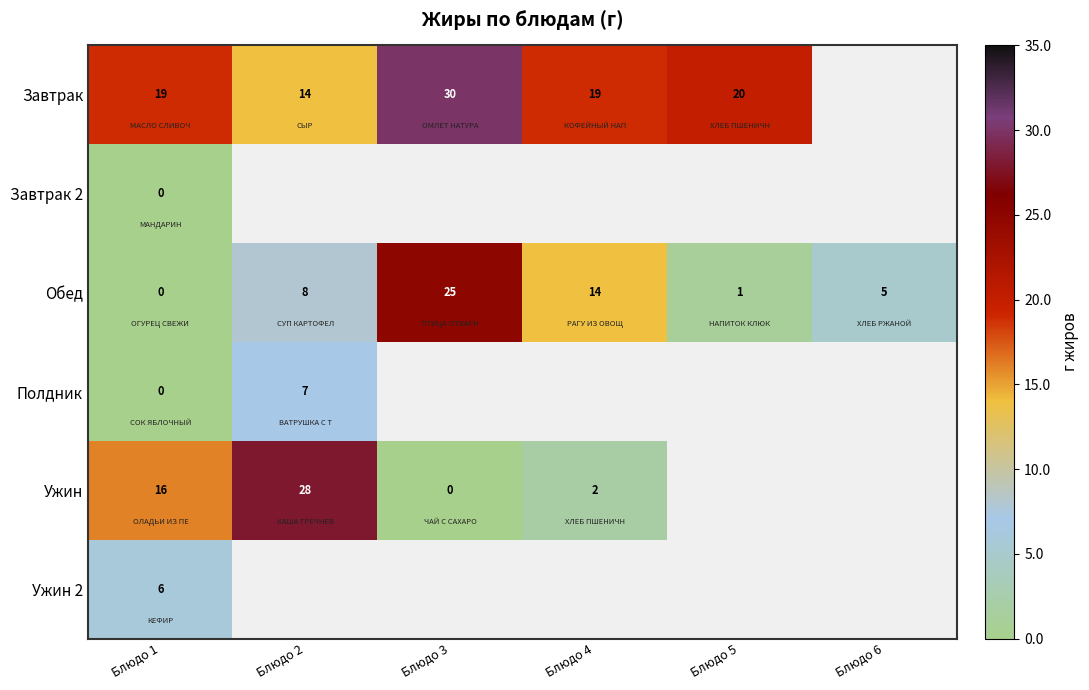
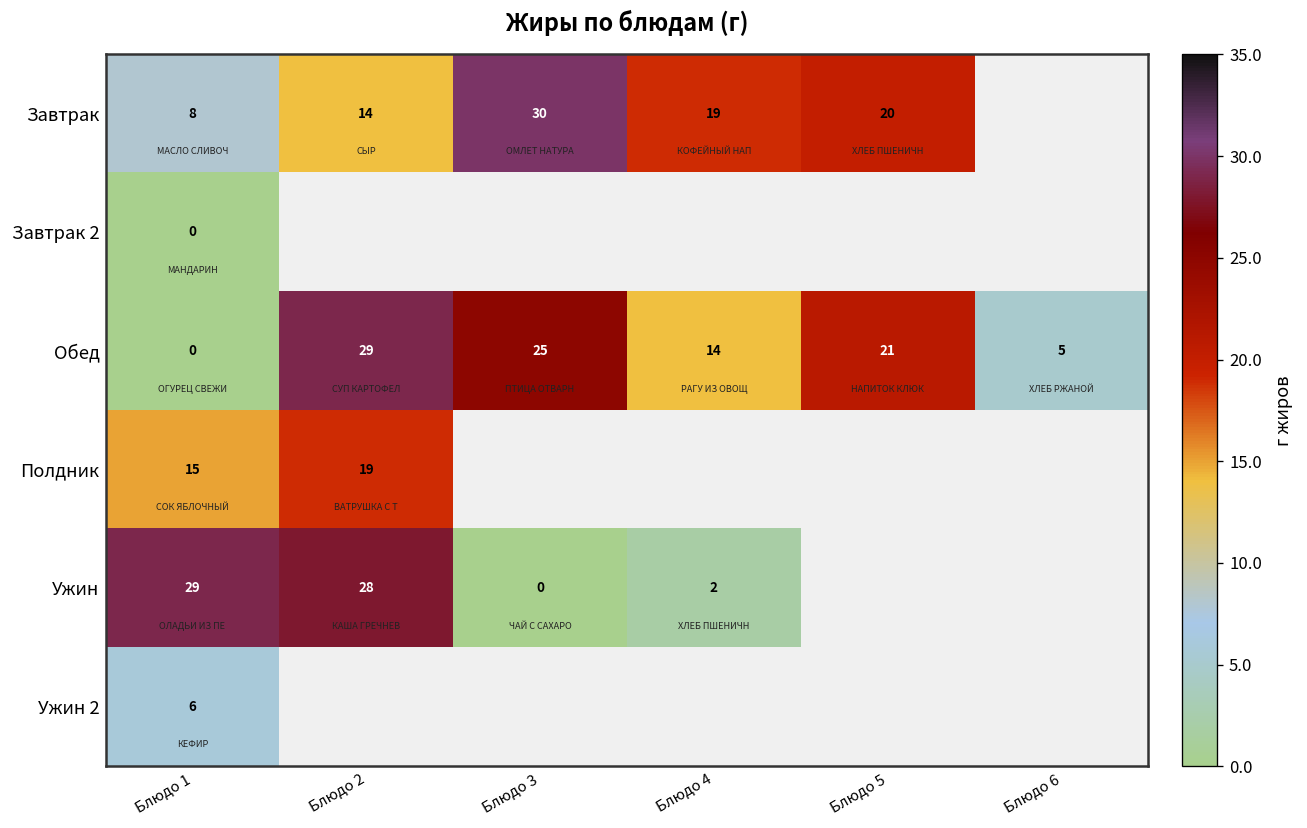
  {
    "Завтрак": {
-     "Блюдо 1": 19
+     "Блюдо 1": 8
    },
    "Обед": {
-     "Блюдо 2": 8,
-     "Блюдо 5": 1
+     "Блюдо 2": 29,
+     "Блюдо 5": 21
    },
    "Полдник": {
-     "Блюдо 1": 0,
-     "Блюдо 2": 7
+     "Блюдо 1": 15,
+     "Блюдо 2": 19
    },
    "Ужин": {
-     "Блюдо 1": 16
+     "Блюдо 1": 29
    }
  }
